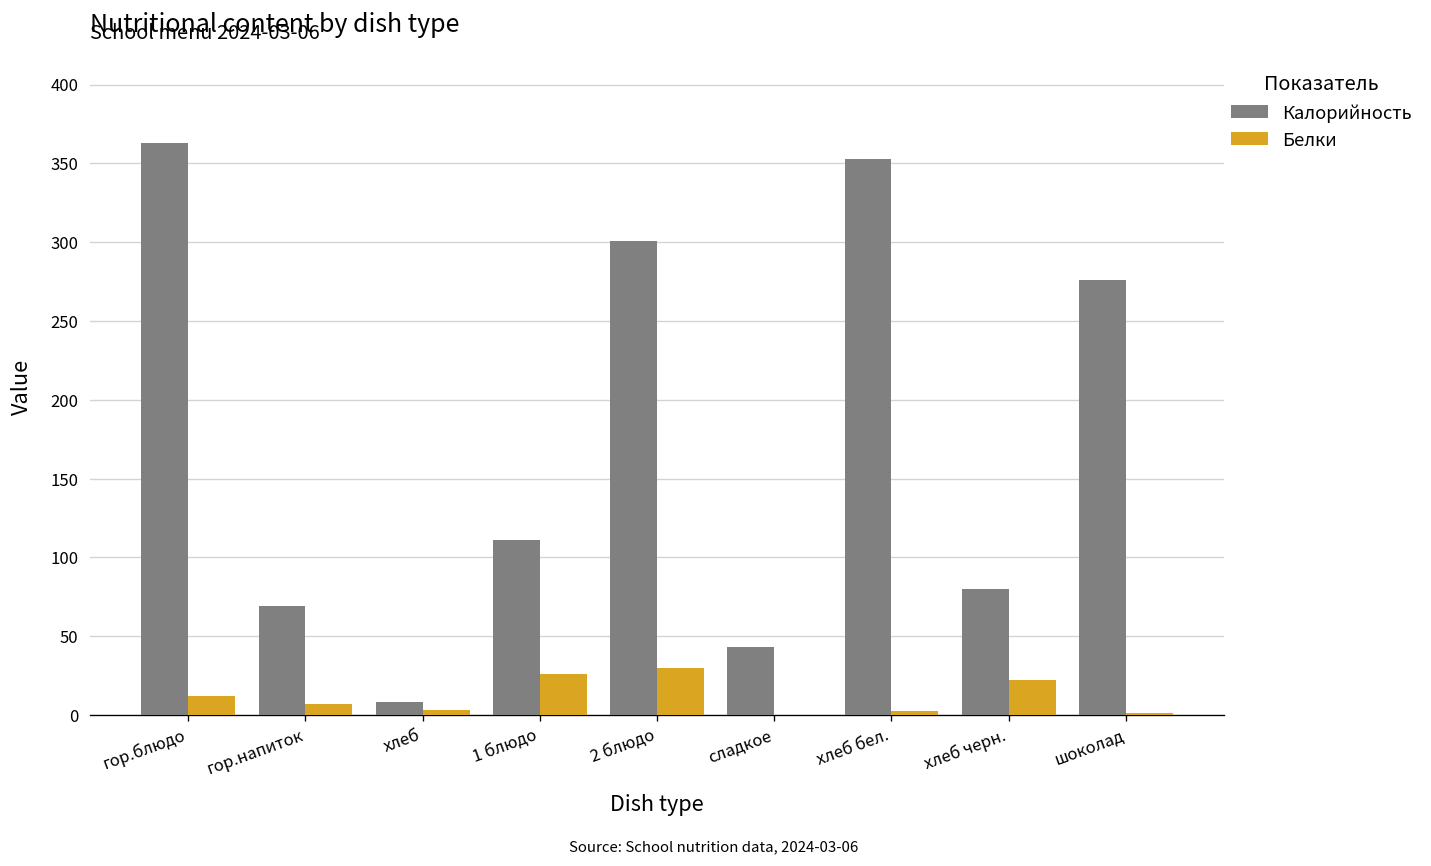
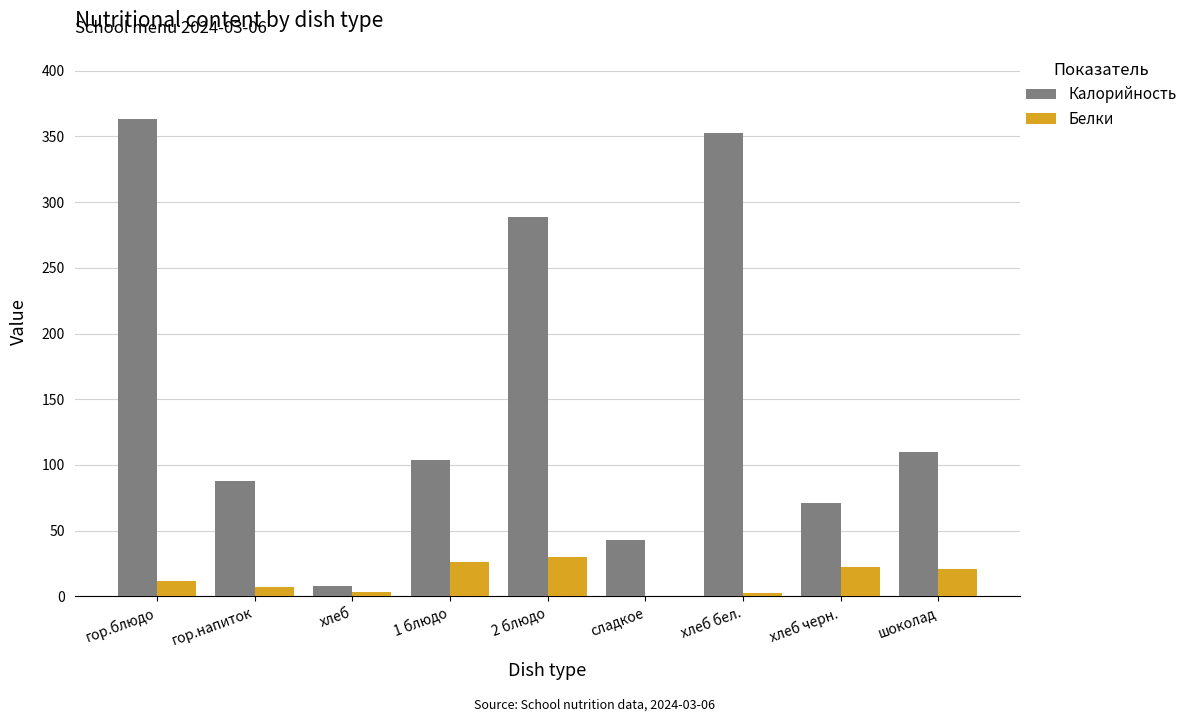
  {
    "Калорийность": {
      "гор.блюдо": 363,
-     "гор.напиток": 69,
+     "гор.напиток": 88,
      "хлеб": 8,
-     "1 блюдо": 111,
-     "2 блюдо": 301,
+     "1 блюдо": 104,
+     "2 блюдо": 289,
      "сладкое": 43,
      "хлеб бел.": 353,
-     "хлеб черн.": 80,
-     "шоколад": 276
+     "хлеб черн.": 71,
+     "шоколад": 110
    },
    "Белки": {
      "гор.блюдо": 12,
      "гор.напиток": 7,
      "хлеб": 3,
      "1 блюдо": 26,
      "2 блюдо": 30,
      "хлеб бел.": 3,
      "хлеб черн.": 22,
-     "шоколад": 1
+     "шоколад": 21
    }
  }
